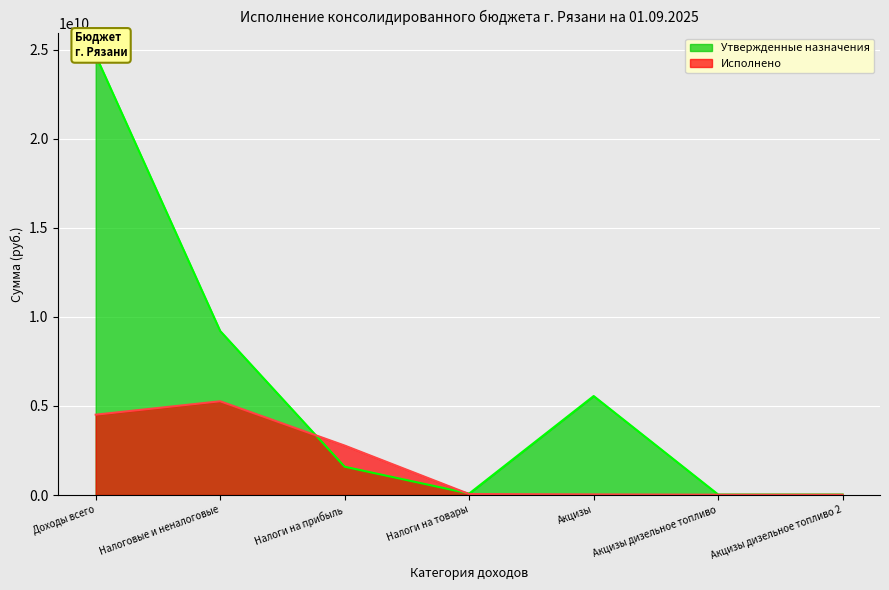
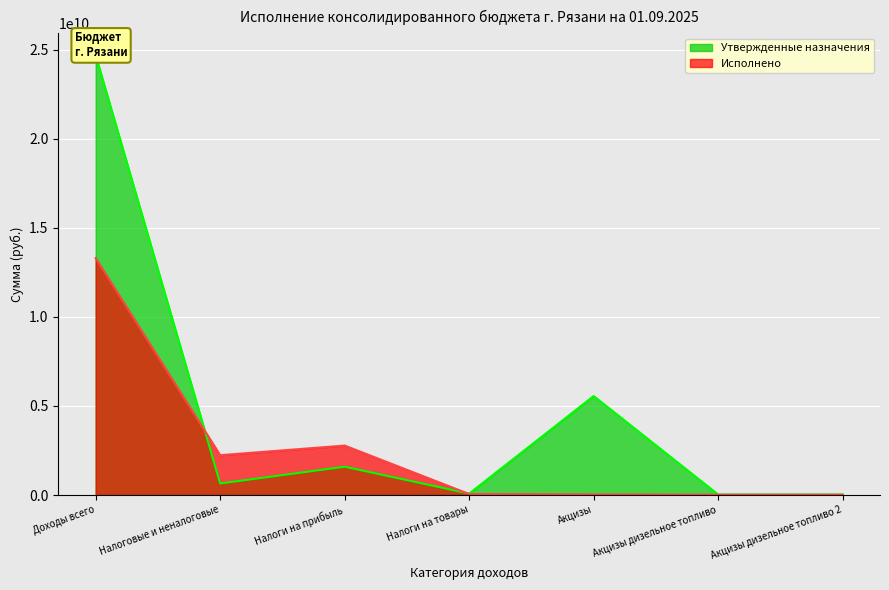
  {
    "Утвержденные назначения": {
-     "Налоговые и неналоговые": 9200000000,
+     "Налоговые и неналоговые": 600000000,
      "Налоги на прибыль": 1600000000,
      "Акцизы": 5600000000
    },
    "Исполнено": {
-     "Доходы всего": 4500000000,
-     "Налоговые и неналоговые": 5300000000,
+     "Доходы всего": 13300000000,
+     "Налоговые и неналоговые": 2200000000,
      "Налоги на прибыль": 2800000000,
      "Акцизы": 0
    }
  }
